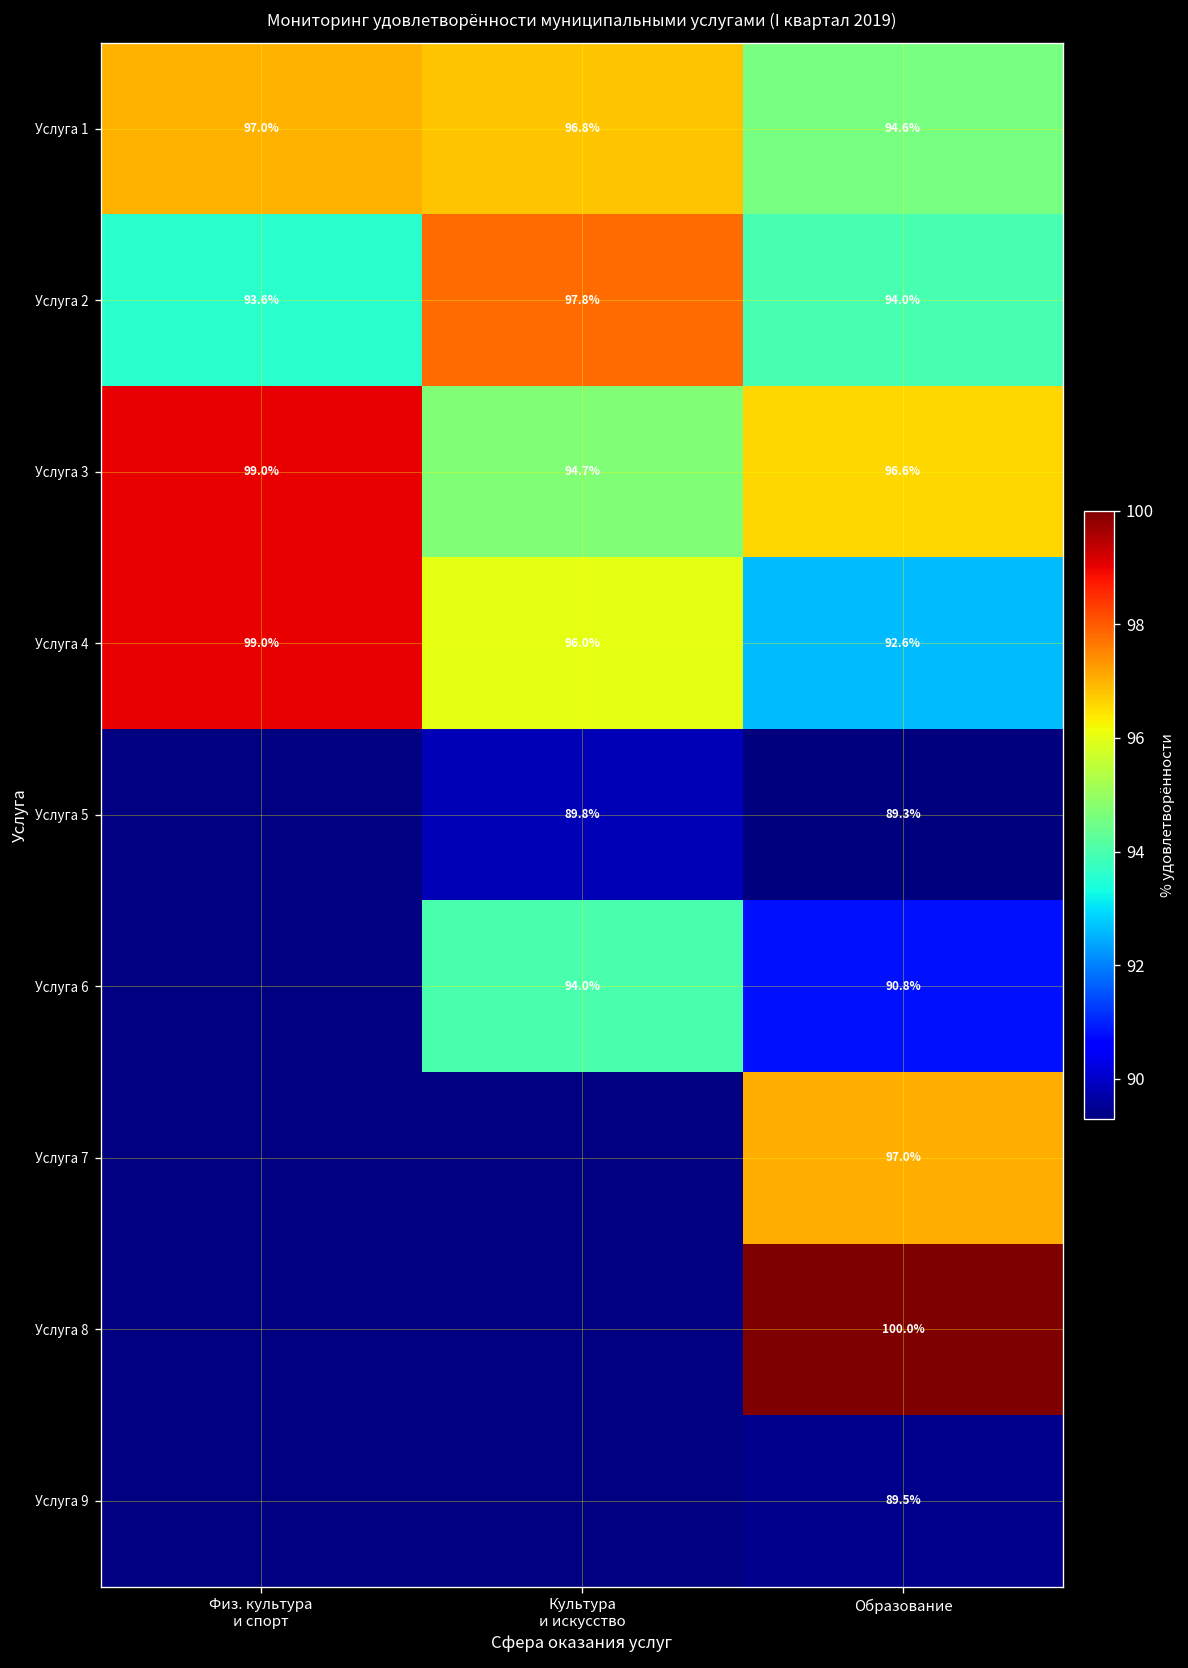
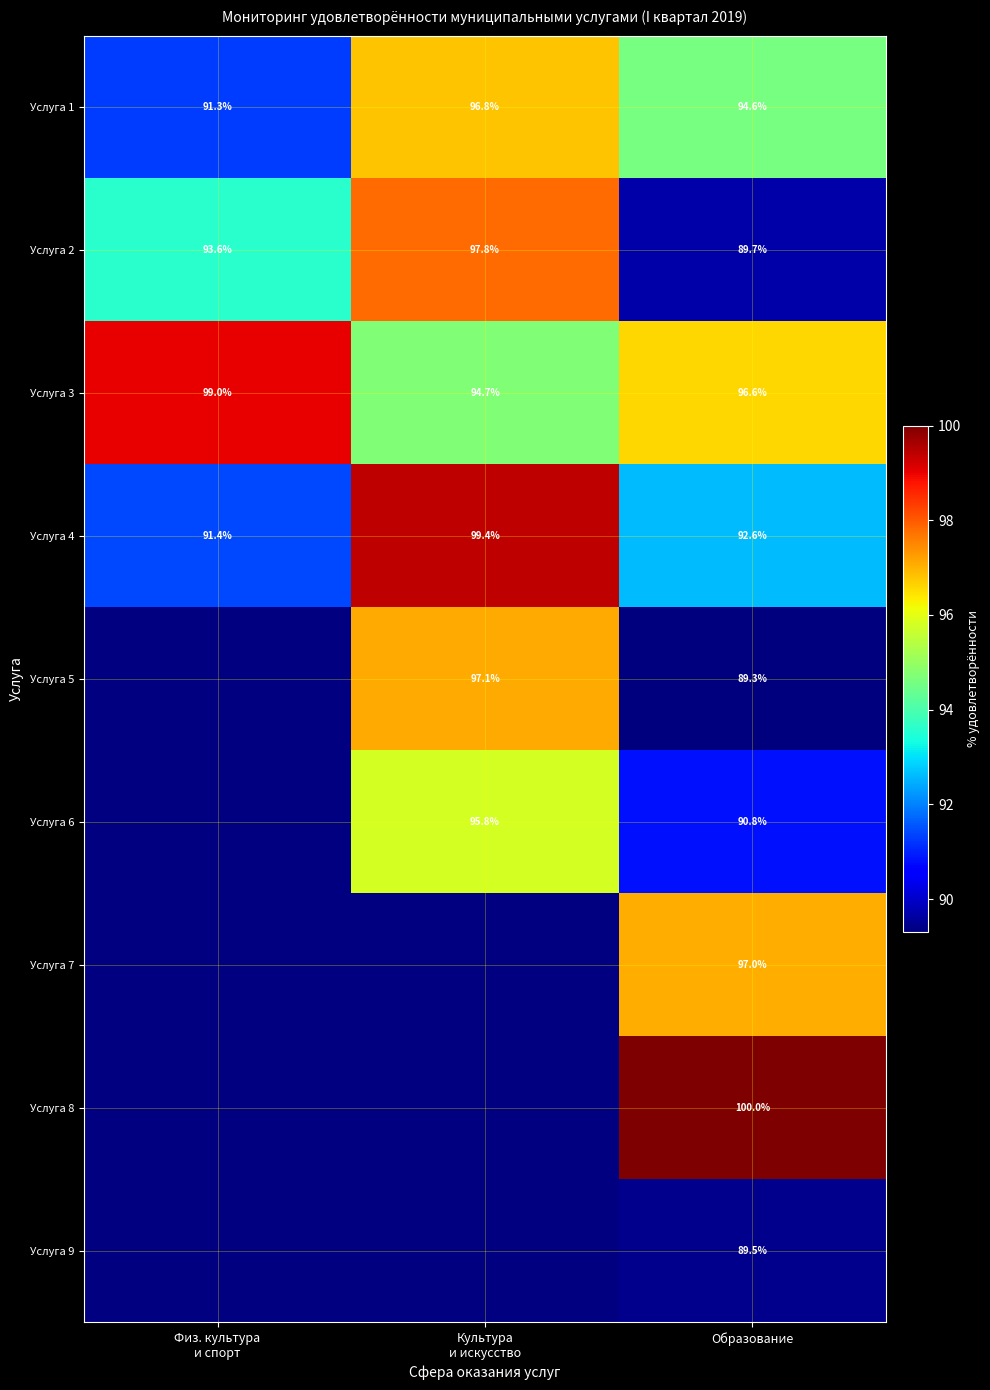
  {
    "Услуга 1": {
-     "Физ. культура и спорт": "97.0%",
+     "Физ. культура и спорт": "91.3%",
      "Культура и искусство": "96.8%",
      "Образование": "94.6%"
    },
    "Услуга 2": {
      "Физ. культура и спорт": "93.6%",
      "Культура и искусство": "97.8%",
-     "Образование": "94.0%"
+     "Образование": "89.7%"
    },
    "Услуга 3": {
      "Физ. культура и спорт": "99.0%",
      "Культура и искусство": "94.7%",
      "Образование": "96.6%"
    },
    "Услуга 4": {
-     "Физ. культура и спорт": "99.0%",
-     "Культура и искусство": "96.0%",
+     "Физ. культура и спорт": "91.4%",
+     "Культура и искусство": "99.4%",
      "Образование": "92.6%"
    },
    "Услуга 5": {
-     "Культура и искусство": "89.8%",
+     "Культура и искусство": "97.1%",
      "Образование": "89.3%"
    },
    "Услуга 6": {
-     "Культура и искусство": "94.0%",
+     "Культура и искусство": "95.8%",
      "Образование": "90.8%"
    },
    "Услуга 7": {
      "Образование": "97.0%"
    },
    "Услуга 8": {
      "Образование": "100.0%"
    },
    "Услуга 9": {
      "Образование": "89.5%"
    }
  }
